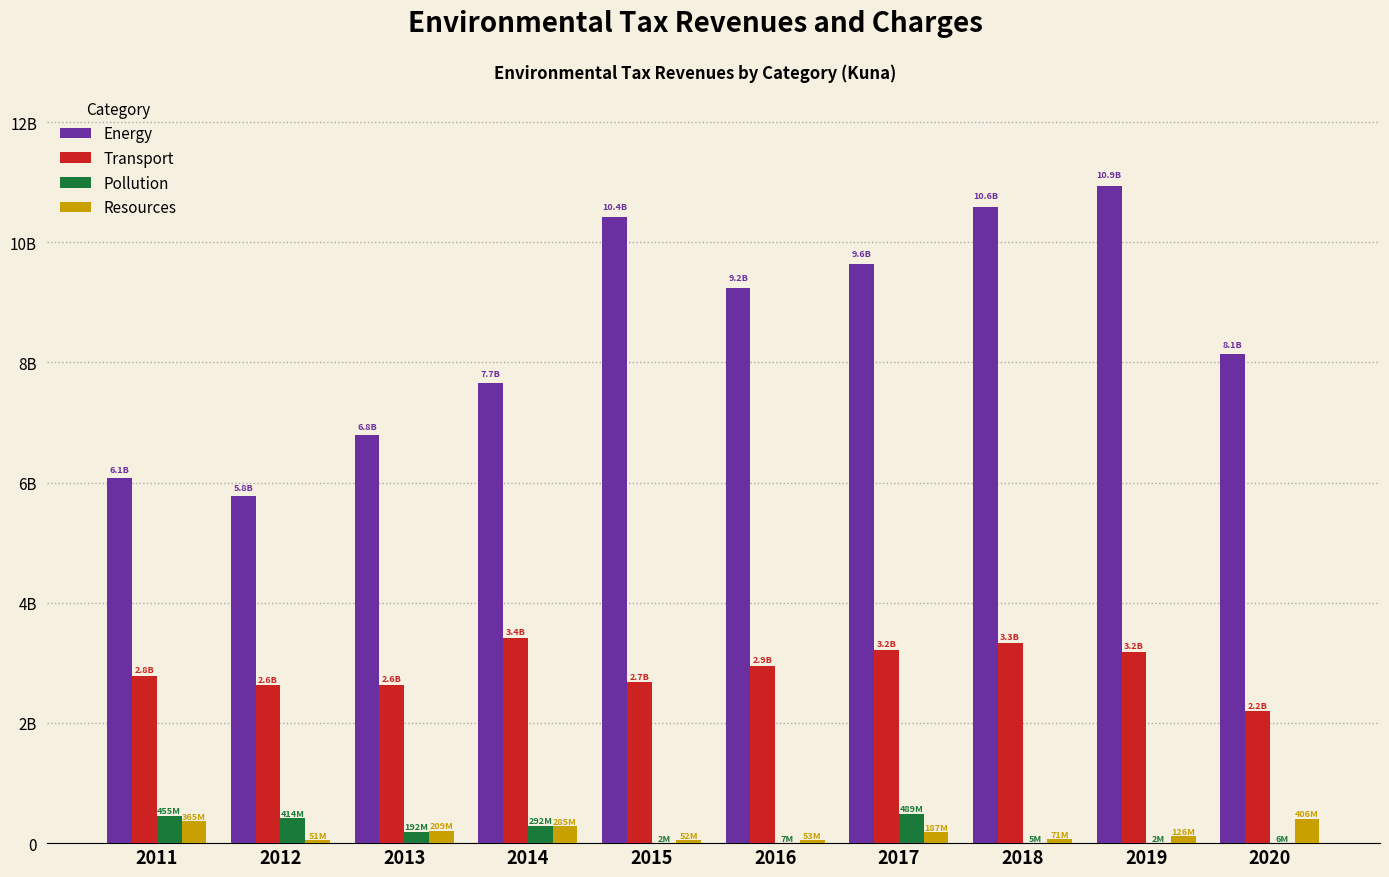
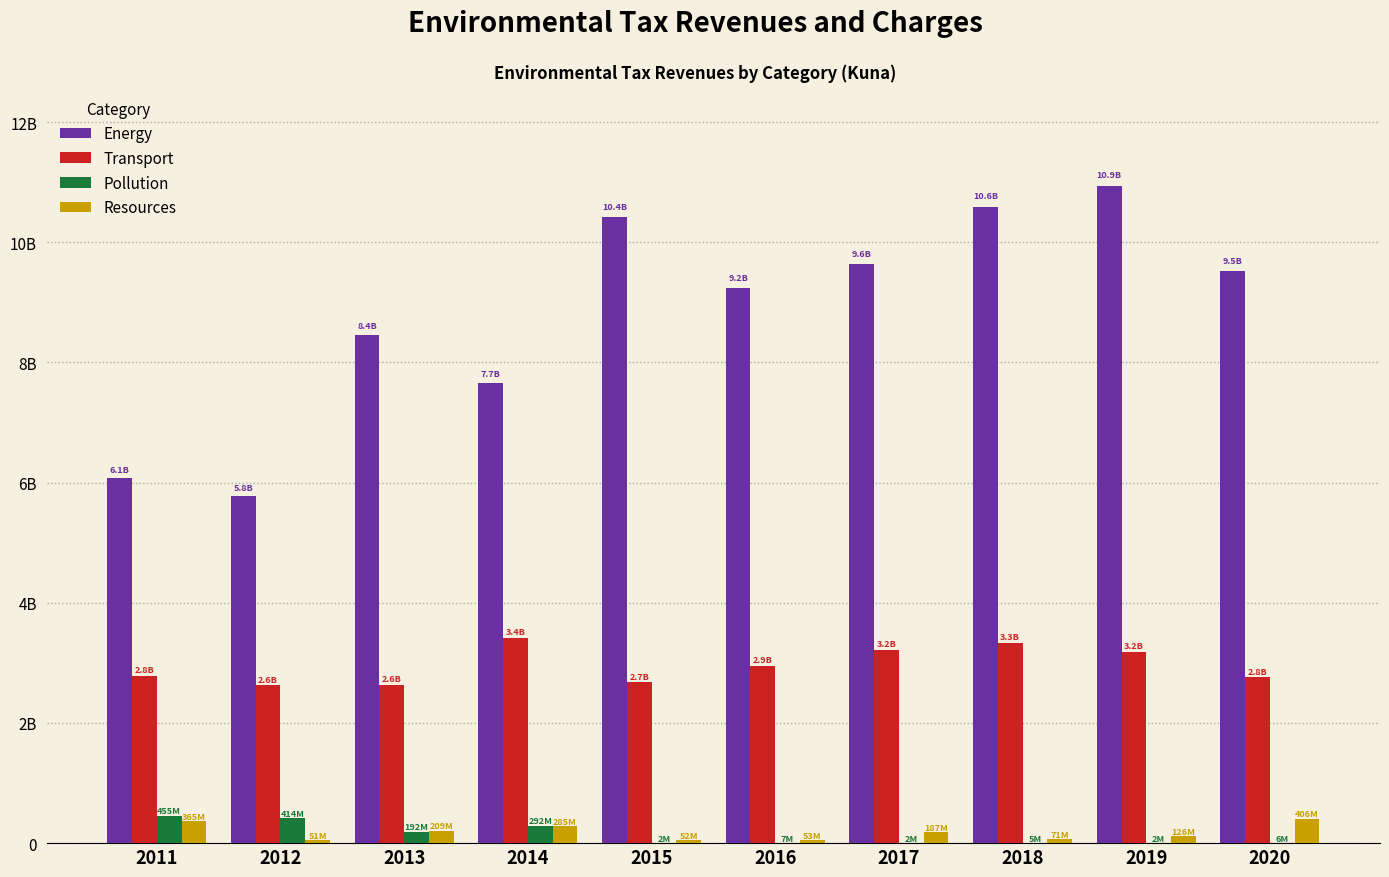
  {
    "Energy": {
      "2011": "6.1B",
      "2012": "5.8B",
-     "2013": "6.8B",
+     "2013": "8.4B",
      "2014": "7.7B",
      "2015": "10.4B",
      "2016": "9.2B",
      "2017": "9.6B",
      "2018": "10.6B",
      "2019": "10.9B",
-     "2020": "8.1B"
+     "2020": "9.5B"
    },
    "Transport": {
      "2011": "2.8B",
      "2012": "2.6B",
      "2013": "2.6B",
      "2014": "3.4B",
      "2015": "2.7B",
      "2016": "2.9B",
      "2017": "3.2B",
      "2018": "3.3B",
      "2019": "3.2B",
-     "2020": "2.2B"
+     "2020": "2.8B"
    },
    "Pollution": {
      "2011": "455M",
      "2012": "414M",
      "2013": "192M",
      "2014": "292M",
      "2015": "2M",
      "2016": "7M",
-     "2017": "489M",
+     "2017": "2M",
      "2018": "5M",
      "2019": "2M",
      "2020": "6M"
    },
    "Resources": {
      "2011": "365M",
      "2012": "51M",
      "2013": "209M",
      "2014": "285M",
      "2015": "52M",
      "2016": "53M",
      "2017": "187M",
      "2018": "71M",
      "2019": "126M",
      "2020": "406M"
    }
  }
